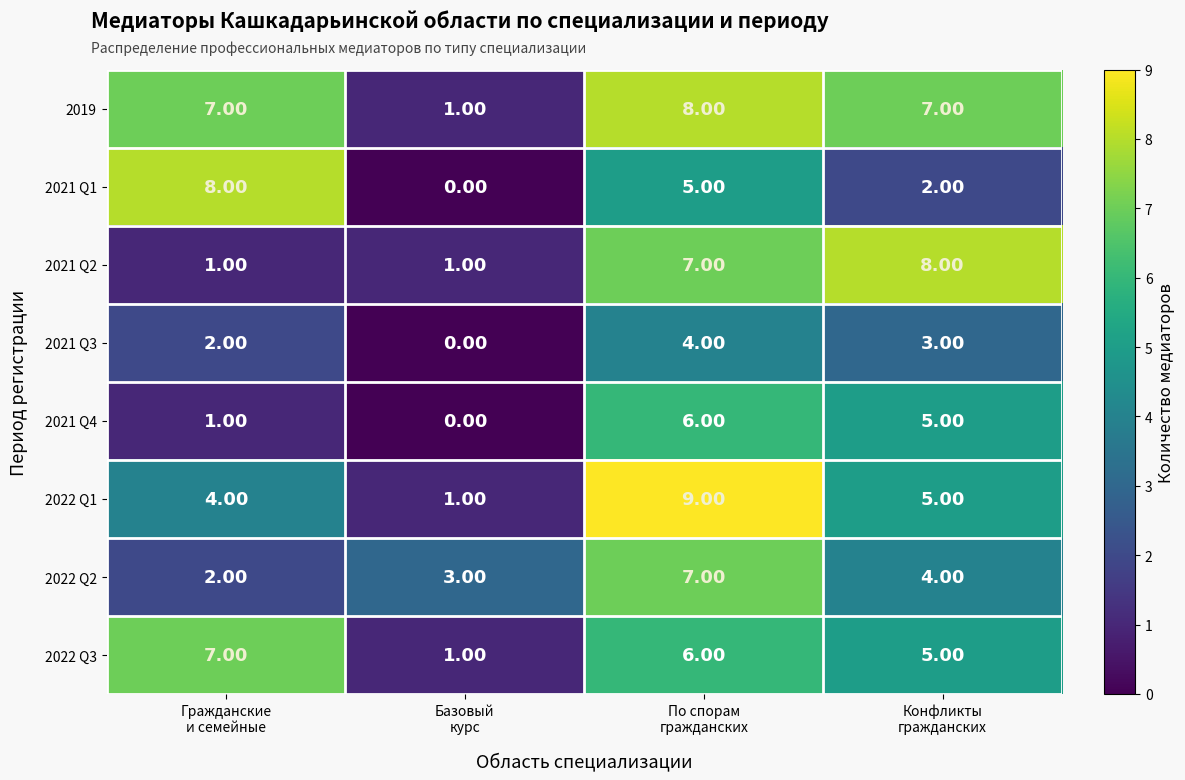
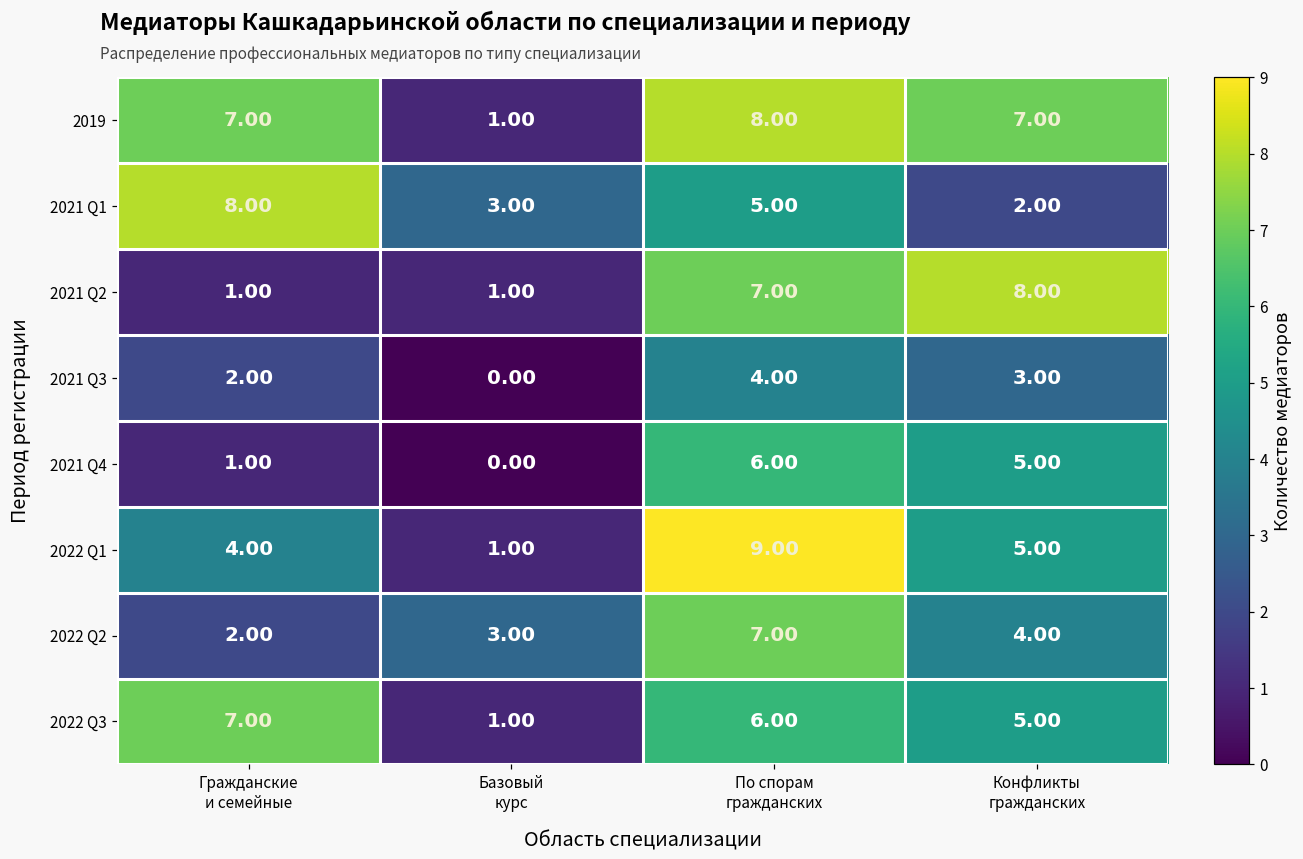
  {
    "2019": {
      "Гражданские и семейные": 7.00,
      "Базовый курс": 1.00,
      "По спорам гражданских": 8.00,
      "Конфликты гражданских": 7.00
    },
    "2021 Q1": {
      "Гражданские и семейные": 8.00,
-     "Базовый курс": 0.00,
+     "Базовый курс": 3.00,
      "По спорам гражданских": 5.00,
      "Конфликты гражданских": 2.00
    },
    "2021 Q2": {
      "Гражданские и семейные": 1.00,
      "Базовый курс": 1.00,
      "По спорам гражданских": 7.00,
      "Конфликты гражданских": 8.00
    },
    "2021 Q3": {
      "Гражданские и семейные": 2.00,
      "Базовый курс": 0.00,
      "По спорам гражданских": 4.00,
      "Конфликты гражданских": 3.00
    },
    "2021 Q4": {
      "Гражданские и семейные": 1.00,
      "Базовый курс": 0.00,
      "По спорам гражданских": 6.00,
      "Конфликты гражданских": 5.00
    },
    "2022 Q1": {
      "Гражданские и семейные": 4.00,
      "Базовый курс": 1.00,
      "По спорам гражданских": 9.00,
      "Конфликты гражданских": 5.00
    },
    "2022 Q2": {
      "Гражданские и семейные": 2.00,
      "Базовый курс": 3.00,
      "По спорам гражданских": 7.00,
      "Конфликты гражданских": 4.00
    },
    "2022 Q3": {
      "Гражданские и семейные": 7.00,
      "Базовый курс": 1.00,
      "По спорам гражданских": 6.00,
      "Конфликты гражданских": 5.00
    }
  }
